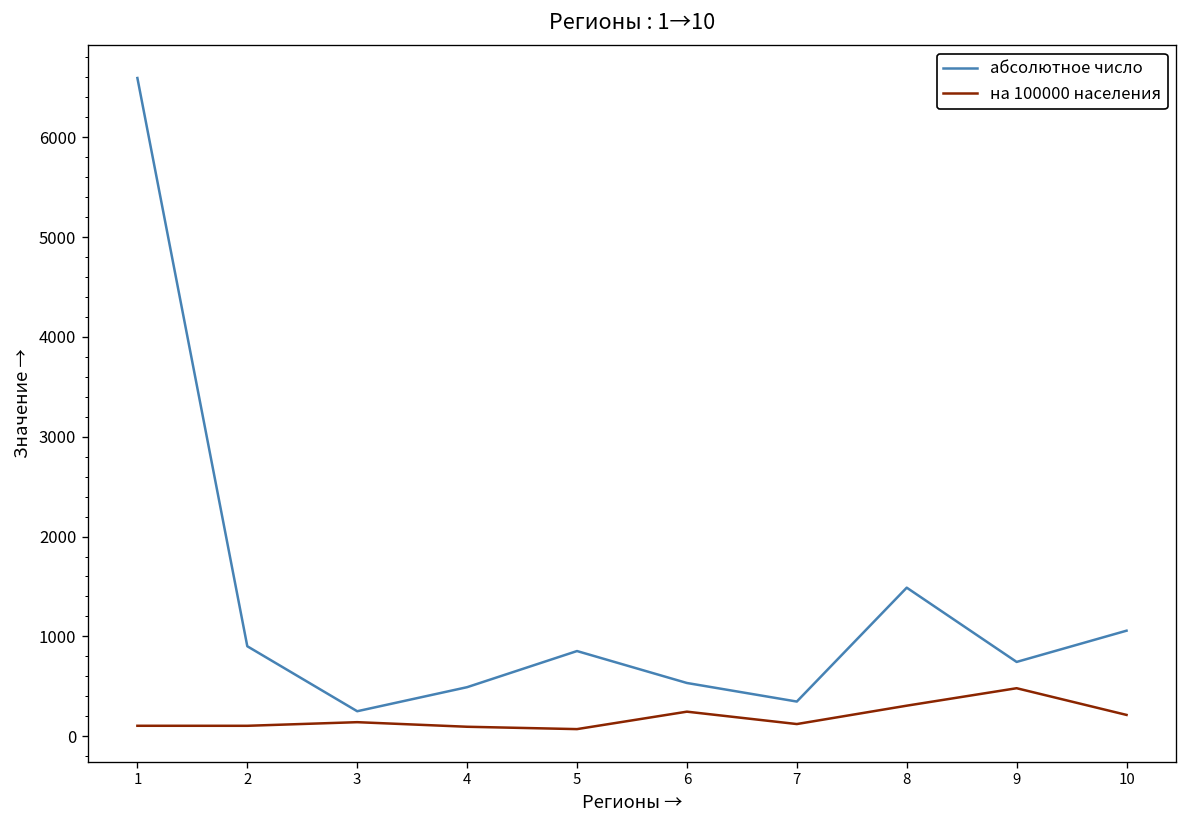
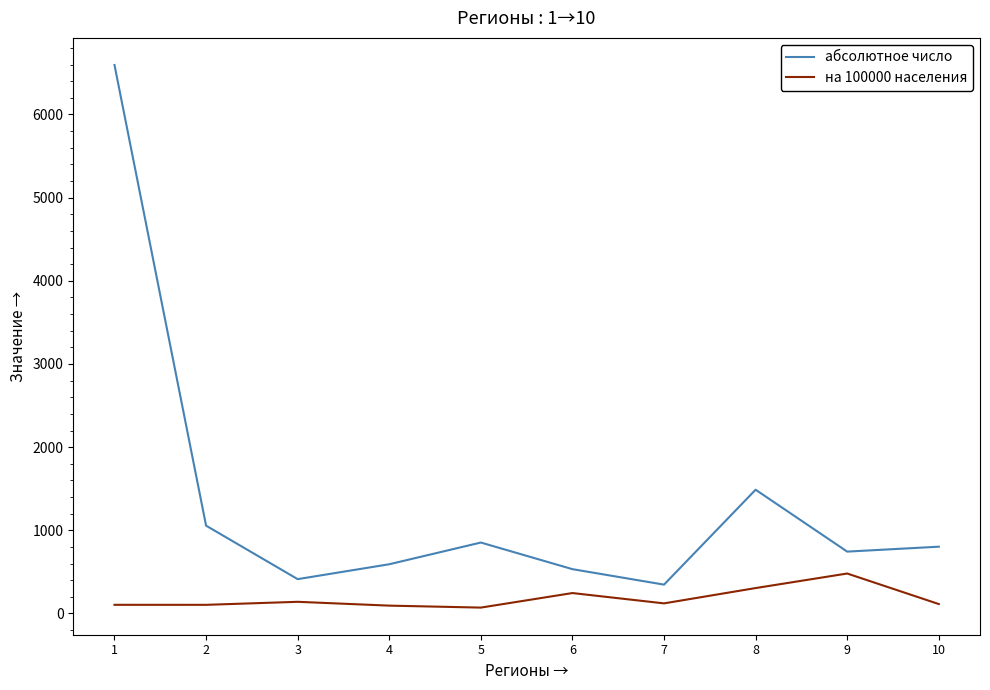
  {
    "абсолютное число": {
      "1": 6600,
-     "2": 900,
-     "3": 300,
-     "4": 500,
+     "2": 1100,
+     "3": 400,
+     "4": 600,
      "5": 900,
      "6": 500,
      "7": 300,
      "8": 1500,
      "9": 700,
-     "10": 1100
+     "10": 800
    },
    "на 100000 населения": {
      "1": 100,
      "2": 100,
      "3": 100,
      "4": 100,
      "5": 100,
      "6": 200,
      "7": 100,
      "8": 300,
      "9": 500,
-     "10": 200
+     "10": 100
    }
  }
